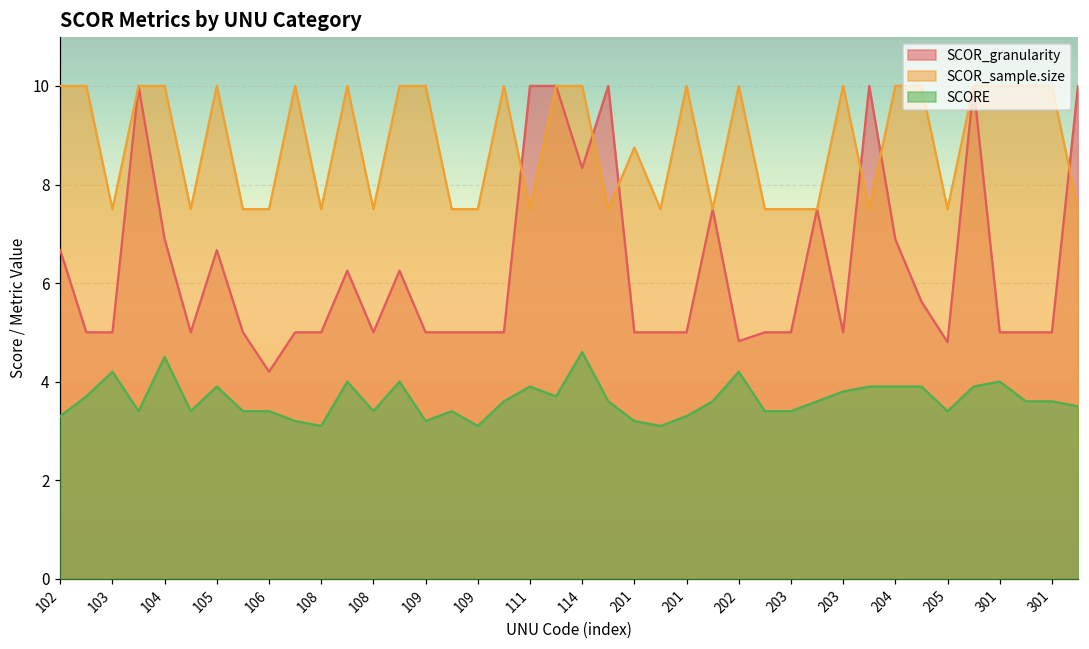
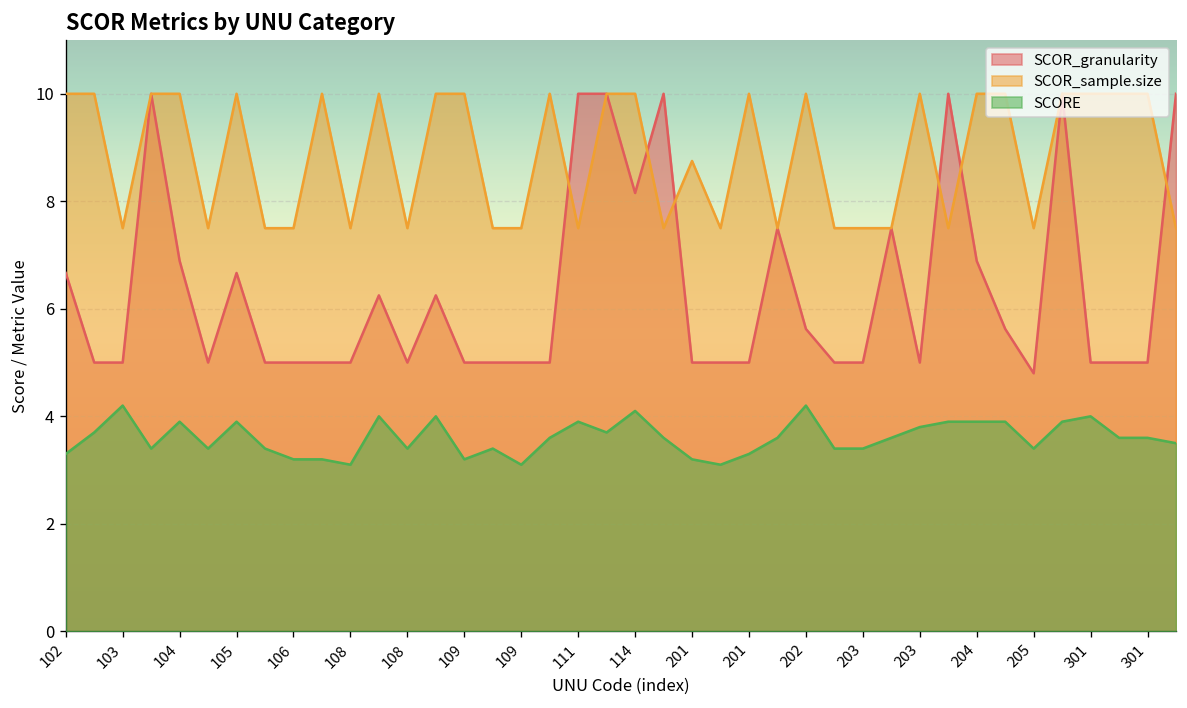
  {
    "SCOR_granularity": {
      "102": 6.7,
      "103": 5.0,
      "104": 6.9,
      "105": 6.7,
-     "106": 4.2,
+     "106": 5.0,
      "111": 10.0,
-     "114": 8.3,
-     "202": 4.8,
+     "114": 8.2,
+     "202": 5.6,
      "204": 6.9,
      "205": 4.8
    },
    "SCOR_sample.size": {
      "102": 10.0,
      "103": 7.5,
      "104": 10.0,
      "105": 10.0,
      "106": 7.5,
      "111": 7.5,
      "114": 10.0,
      "202": 10.0,
      "204": 10.0,
      "205": 7.5
    },
    "SCORE": {
      "102": 3.3,
      "103": 4.2,
-     "104": 4.5,
+     "104": 3.9,
      "105": 3.9,
-     "106": 3.4,
+     "106": 3.2,
      "111": 3.9,
-     "114": 4.6,
+     "114": 4.1,
      "202": 4.2,
      "204": 3.9,
      "205": 3.4
    }
  }
